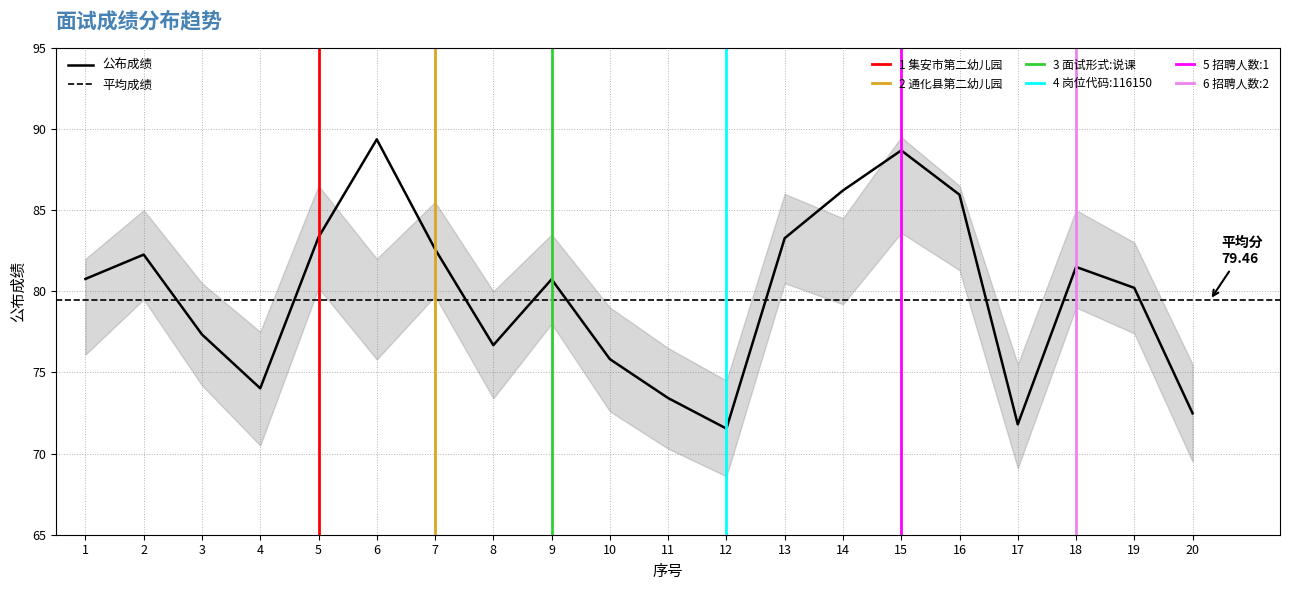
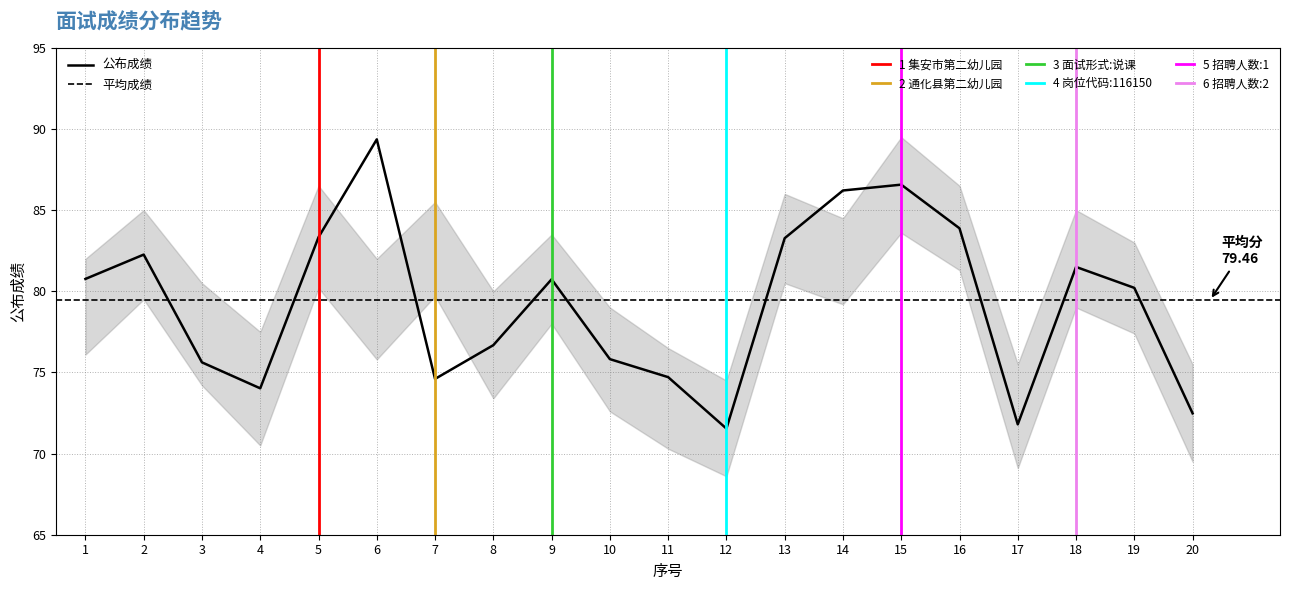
  {
    "公布成绩": {
      "1": 80.8,
      "2": 82.3,
-     "3": 77.3,
+     "3": 75.6,
      "4": 74.0,
      "5": 83.3,
      "6": 89.4,
-     "7": 82.6,
+     "7": 74.6,
      "8": 76.7,
      "9": 80.7,
      "10": 75.8,
-     "11": 73.4,
+     "11": 74.7,
      "12": 71.5,
      "13": 83.3,
      "14": 86.2,
-     "15": 88.7,
-     "16": 86.0,
+     "15": 86.6,
+     "16": 83.9,
      "17": 71.8,
      "18": 81.5,
      "19": 80.2,
      "20": 72.5
    }
  }
